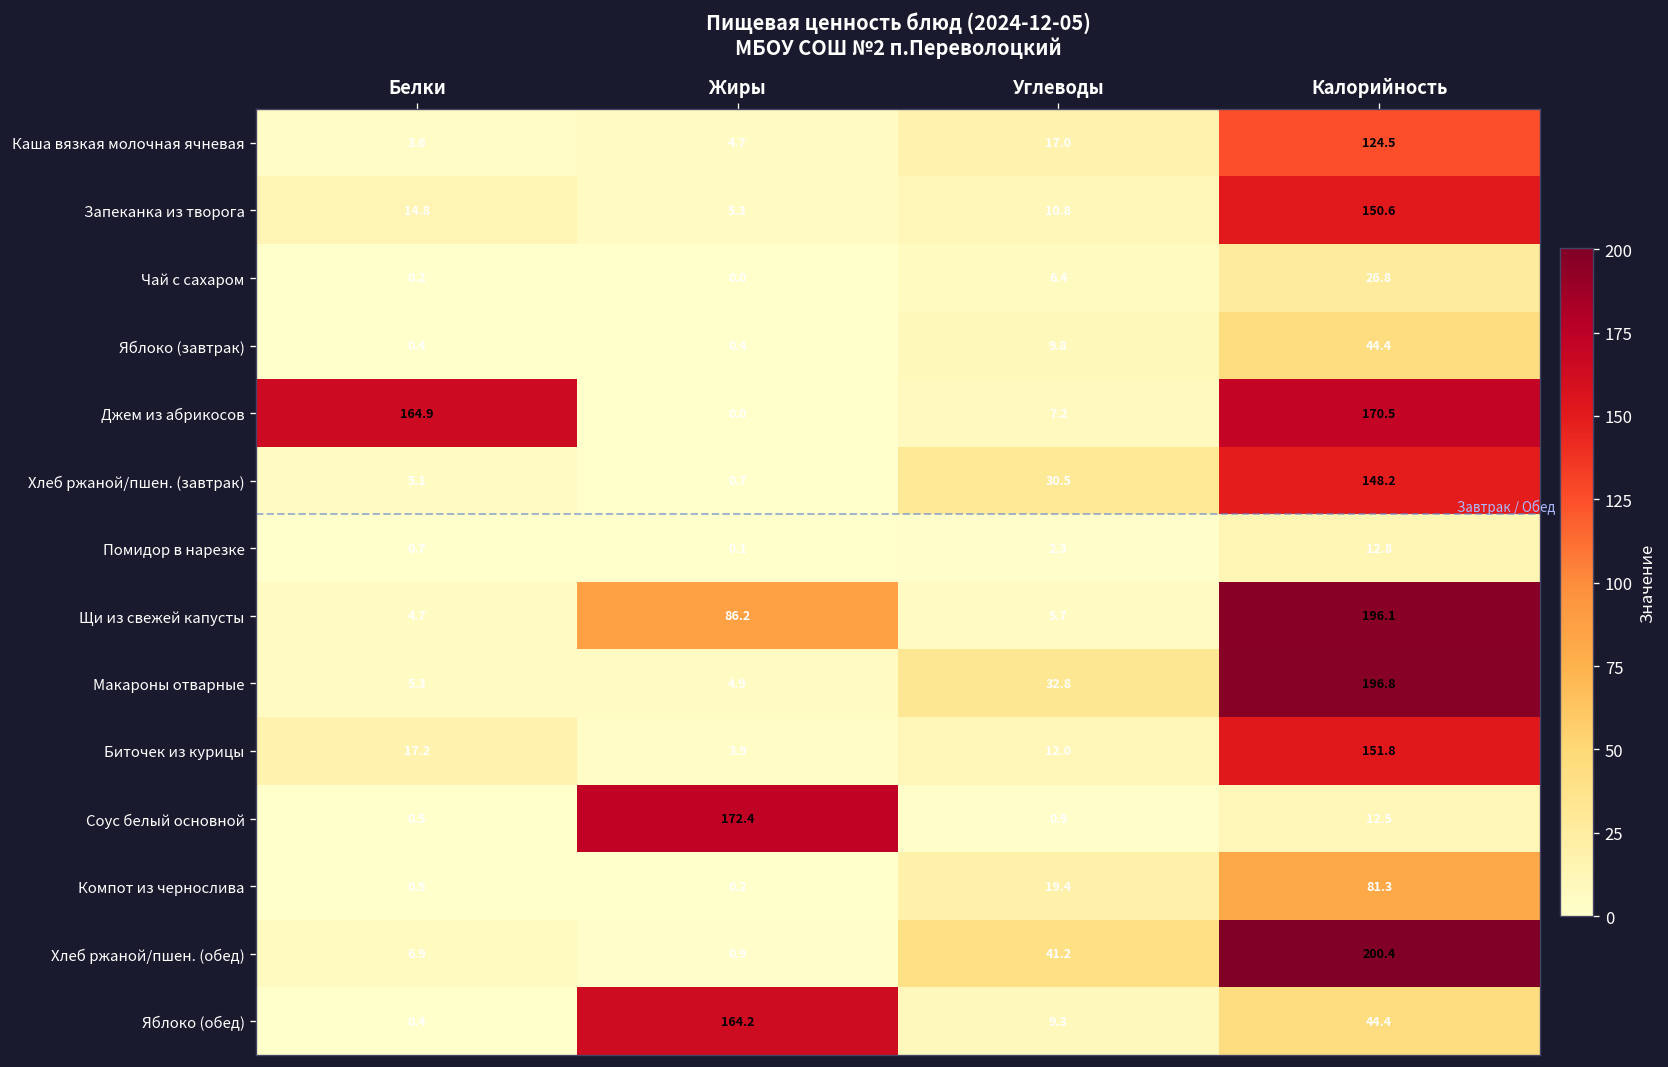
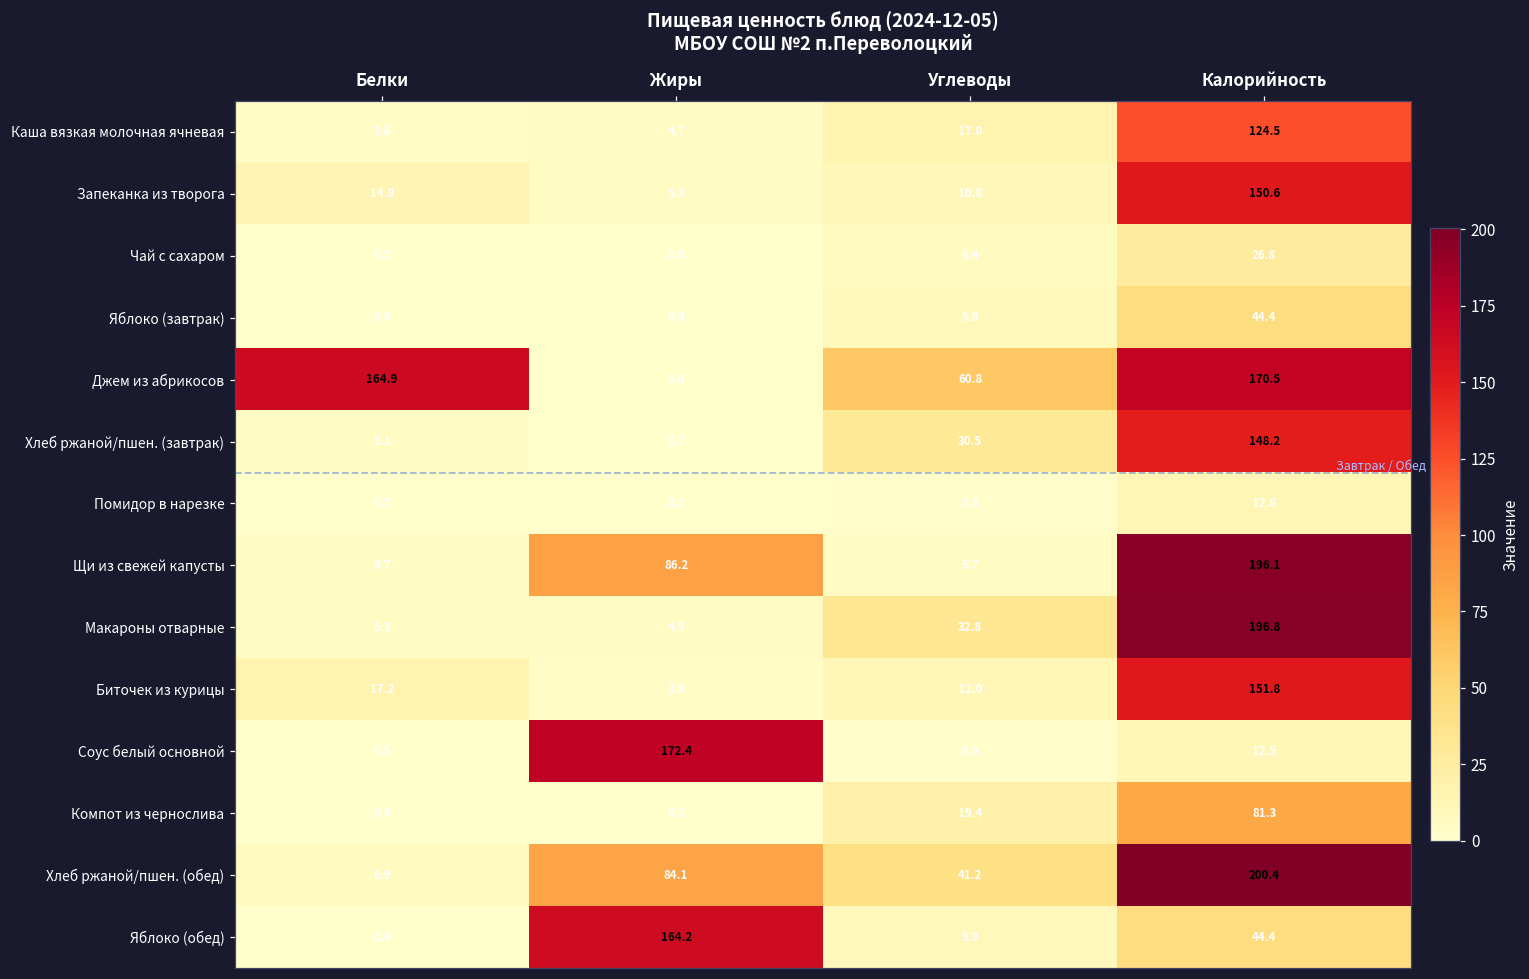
  {
    "Каша вязкая молочная ячневая": {
      "Белки": 3.6,
      "Жиры": 4.7,
      "Углеводы": 17.0,
      "Калорийность": 124.5
    },
    "Запеканка из творога": {
      "Белки": 14.8,
      "Жиры": 5.3,
      "Углеводы": 10.8,
      "Калорийность": 150.6
    },
    "Чай с сахаром": {
      "Белки": 0.2,
      "Жиры": 0.0,
      "Углеводы": 6.4,
      "Калорийность": 26.8
    },
    "Яблоко (завтрак)": {
      "Белки": 0.4,
      "Жиры": 0.4,
      "Углеводы": 9.8,
      "Калорийность": 44.4
    },
    "Джем из абрикосов": {
      "Белки": 164.9,
      "Жиры": 0.0,
-     "Углеводы": 7.2,
+     "Углеводы": 60.8,
      "Калорийность": 170.5
    },
    "Хлеб ржаной/пшен. (завтрак)": {
      "Белки": 5.1,
      "Жиры": 0.7,
      "Углеводы": 30.5
    },
    "Помидор в нарезке": {
      "Белки": 0.7,
      "Жиры": 0.1,
      "Углеводы": 2.3,
      "Калорийность": 12.8
    },
    "Щи из свежей капусты": {
      "Белки": 4.7,
      "Жиры": 86.2,
      "Углеводы": 5.7,
      "Калорийность": 196.1
    },
    "Макароны отварные": {
      "Белки": 5.3,
      "Жиры": 4.9,
      "Углеводы": 32.8,
      "Калорийность": 196.8
    },
    "Биточек из курицы": {
      "Белки": 17.2,
      "Жиры": 3.9,
      "Углеводы": 12.0,
      "Калорийность": 151.8
    },
    "Соус белый основной": {
      "Белки": 0.5,
      "Жиры": 172.4,
      "Углеводы": 0.9,
      "Калорийность": 12.5
    },
    "Компот из чернослива": {
      "Белки": 0.5,
      "Жиры": 0.2,
      "Углеводы": 19.4,
      "Калорийность": 81.3
    },
    "Хлеб ржаной/пшен. (обед)": {
      "Белки": 6.9,
-     "Жиры": 0.9,
+     "Жиры": 84.1,
      "Углеводы": 41.2,
      "Калорийность": 200.4
    },
    "Яблоко (обед)": {
      "Белки": 0.4,
      "Жиры": 164.2,
      "Углеводы": 9.3,
      "Калорийность": 44.4
    }
  }
